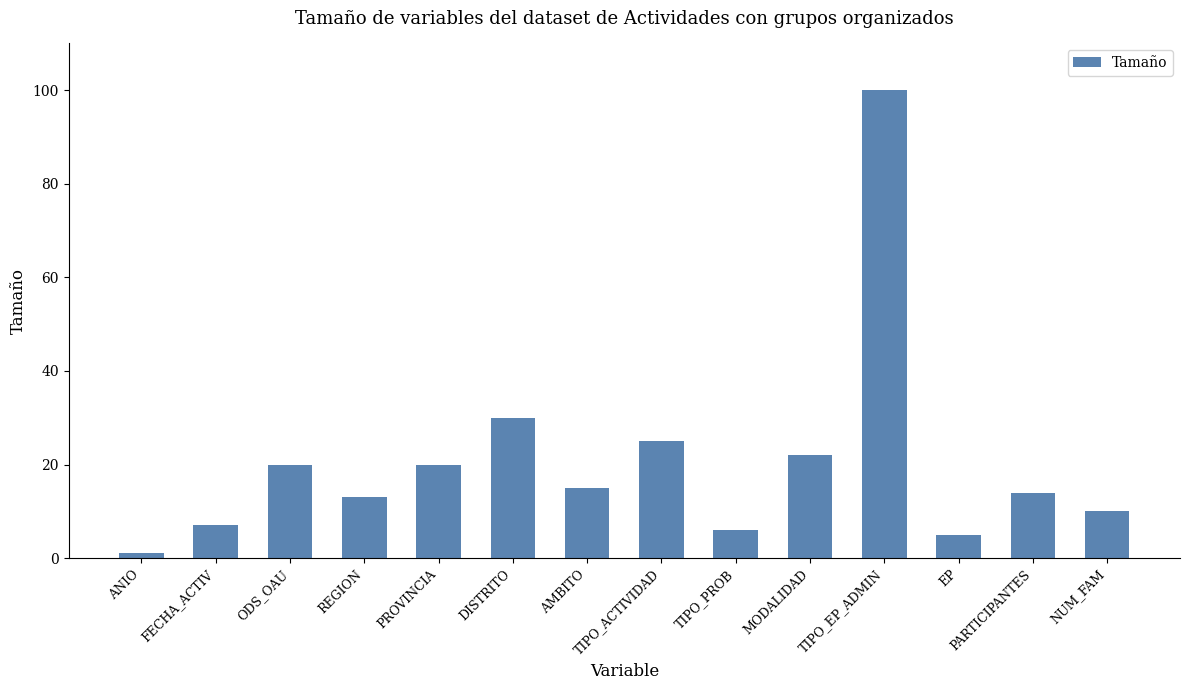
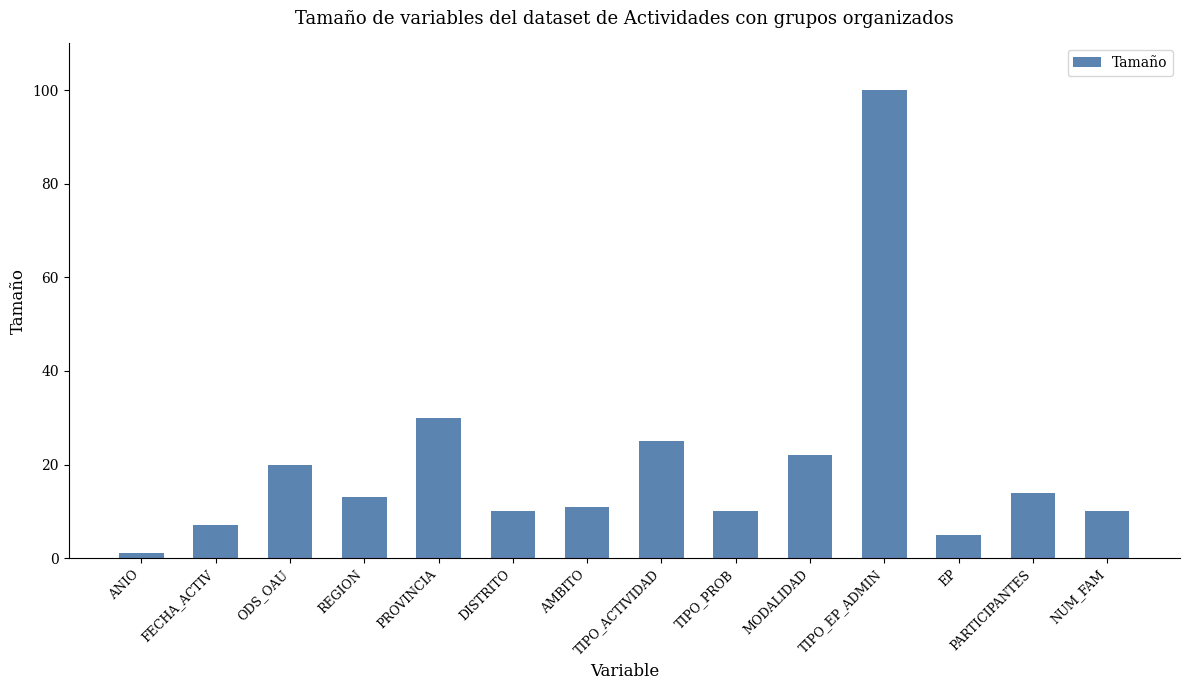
  {
    "ANIO": 1,
    "FECHA_ACTIV": 7,
    "ODS_OAU": 20,
    "REGION": 13,
-   "PROVINCIA": 20,
-   "DISTRITO": 30,
-   "AMBITO": 15,
+   "PROVINCIA": 30,
+   "DISTRITO": 10,
+   "AMBITO": 11,
    "TIPO_ACTIVIDAD": 25,
-   "TIPO_PROB": 6,
+   "TIPO_PROB": 10,
    "MODALIDAD": 22,
    "TIPO_EP_ADMIN": 100,
    "EP": 5,
    "PARTICIPANTES": 14,
    "NUM_FAM": 10
  }
